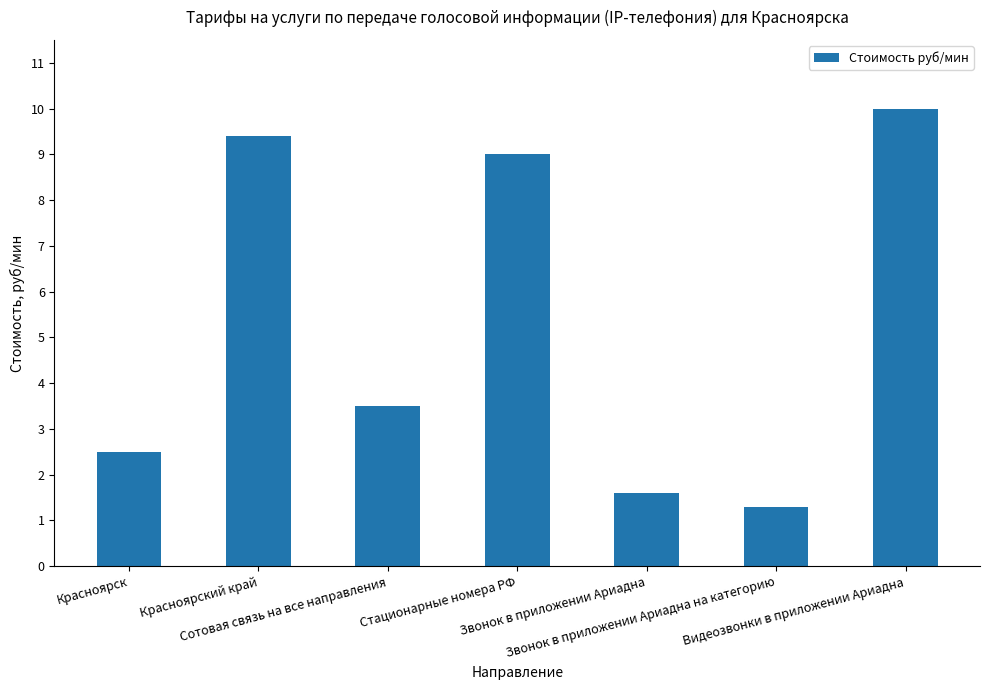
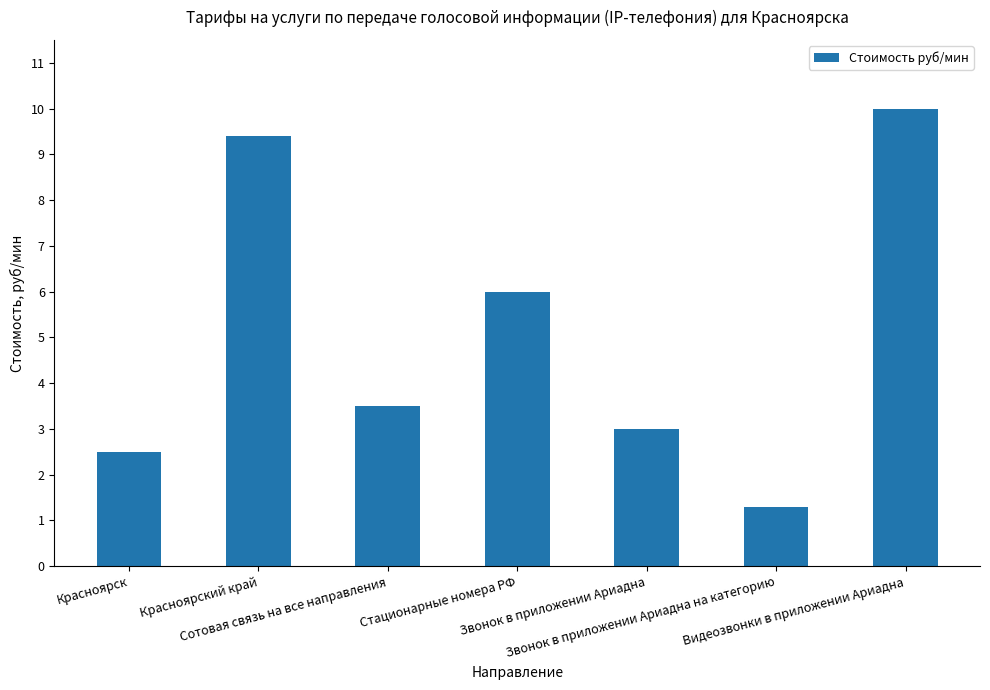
  {
    "Красноярск": 2.5,
    "Красноярский край": 9.4,
    "Сотовая связь на все направления": 3.5,
-   "Стационарные номера РФ": 9,
-   "Звонок в приложении Ариадна": 1.6,
+   "Стационарные номера РФ": 6,
+   "Звонок в приложении Ариадна": 3.0,
    "Звонок в приложении Ариадна на категорию": 1.3,
    "Видеозвонки в приложении Ариадна": 10.0
  }
